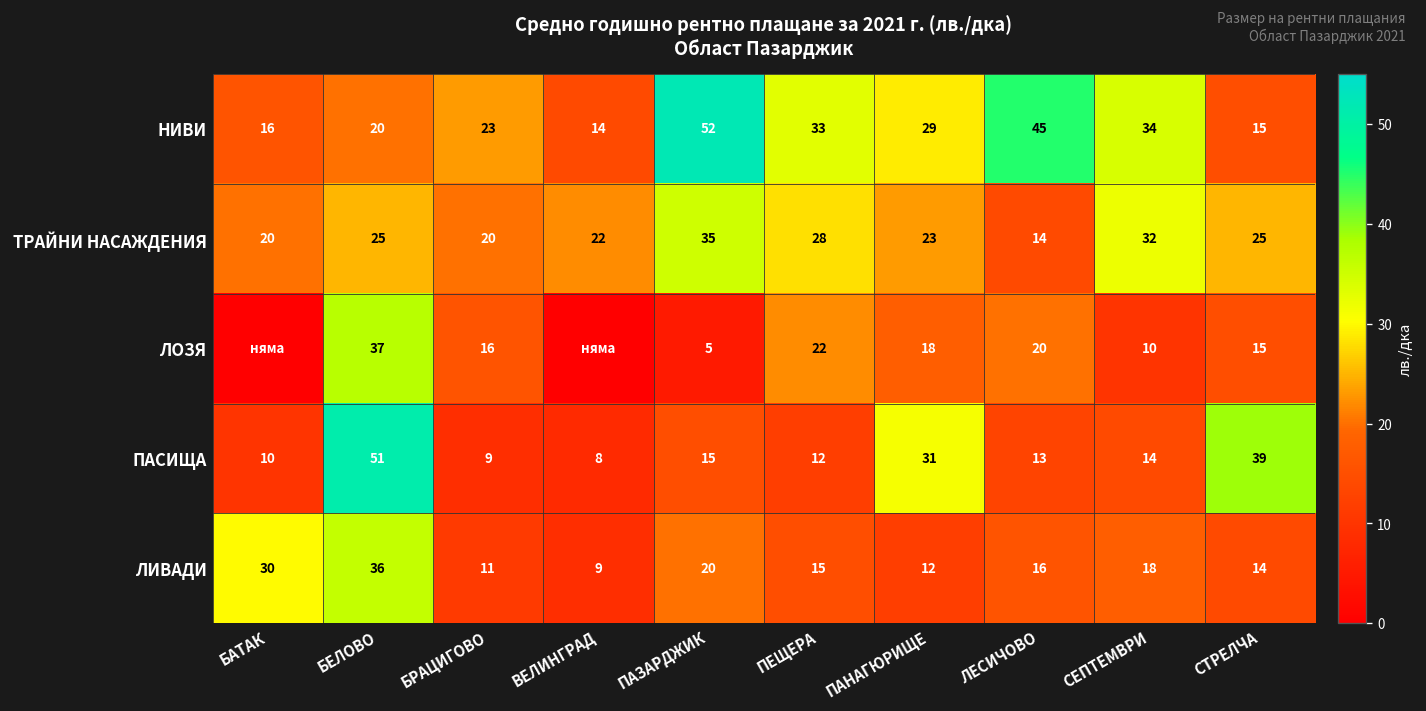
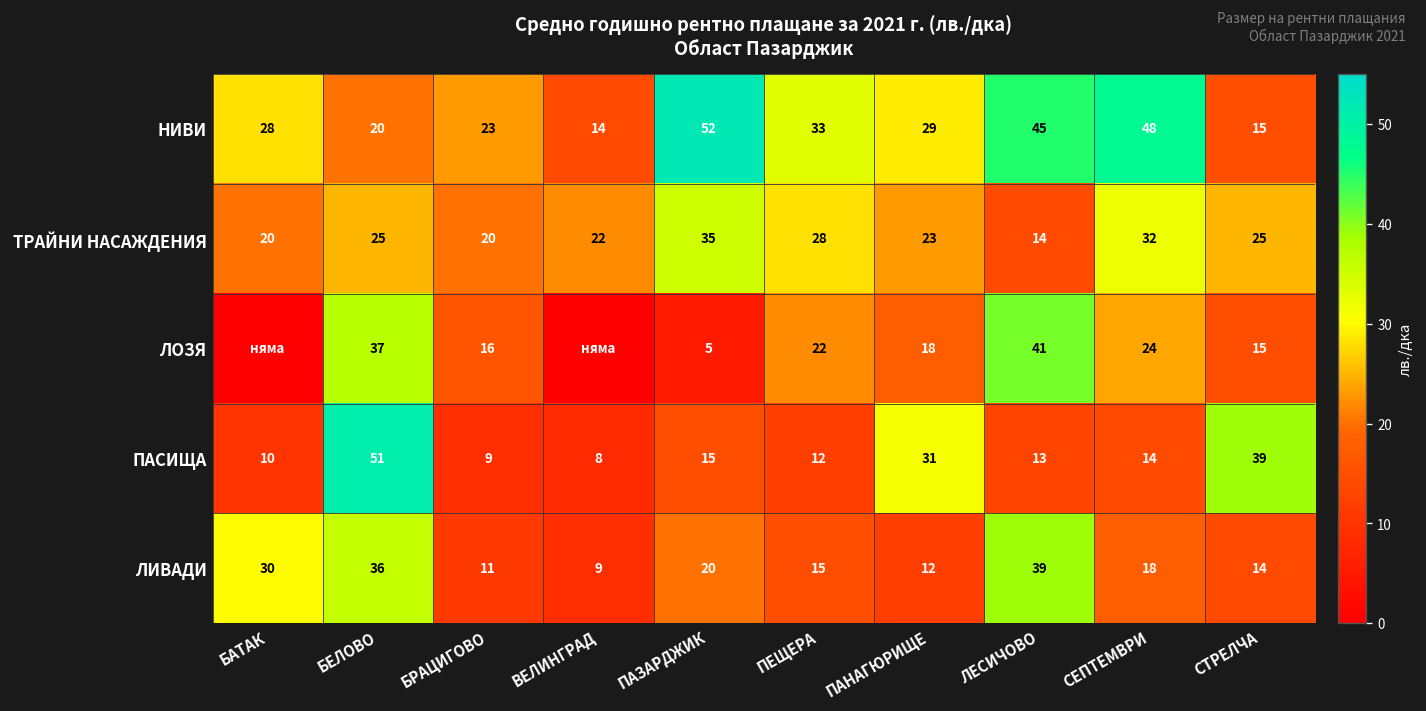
  {
    "НИВИ": {
-     "БАТАК": 16,
+     "БАТАК": 28,
      "БЕЛОВО": 20,
      "БРАЦИГОВО": 23,
      "ВЕЛИНГРАД": 14,
      "ПАЗАРДЖИК": 52,
      "ПЕЩЕРА": 33,
      "ПАНАГЮРИЩЕ": 29,
      "ЛЕСИЧОВО": 45,
-     "СЕПТЕМВРИ": 34,
+     "СЕПТЕМВРИ": 48,
      "СТРЕЛЧА": 15
    },
    "ТРАЙНИ НАСАЖДЕНИЯ": {
      "БАТАК": 20,
      "БЕЛОВО": 25,
      "БРАЦИГОВО": 20,
      "ВЕЛИНГРАД": 22,
      "ПАЗАРДЖИК": 35,
      "ПЕЩЕРА": 28,
      "ПАНАГЮРИЩЕ": 23,
      "ЛЕСИЧОВО": 14,
      "СЕПТЕМВРИ": 32,
      "СТРЕЛЧА": 25
    },
    "ЛОЗЯ": {
      "БЕЛОВО": 37,
      "БРАЦИГОВО": 16,
      "ПАЗАРДЖИК": 5,
      "ПЕЩЕРА": 22,
      "ПАНАГЮРИЩЕ": 18,
-     "ЛЕСИЧОВО": 20,
-     "СЕПТЕМВРИ": 10,
+     "ЛЕСИЧОВО": 41,
+     "СЕПТЕМВРИ": 24,
      "СТРЕЛЧА": 15
    },
    "ПАСИЩА": {
      "БАТАК": 10,
      "БЕЛОВО": 51,
      "БРАЦИГОВО": 9,
      "ВЕЛИНГРАД": 8,
      "ПАЗАРДЖИК": 15,
      "ПЕЩЕРА": 12,
      "ПАНАГЮРИЩЕ": 31,
      "ЛЕСИЧОВО": 13,
      "СЕПТЕМВРИ": 14,
      "СТРЕЛЧА": 39
    },
    "ЛИВАДИ": {
      "БАТАК": 30,
      "БЕЛОВО": 36,
      "БРАЦИГОВО": 11,
      "ВЕЛИНГРАД": 9,
      "ПАЗАРДЖИК": 20,
      "ПЕЩЕРА": 15,
      "ПАНАГЮРИЩЕ": 12,
-     "ЛЕСИЧОВО": 16,
+     "ЛЕСИЧОВО": 39,
      "СЕПТЕМВРИ": 18,
      "СТРЕЛЧА": 14
    }
  }
